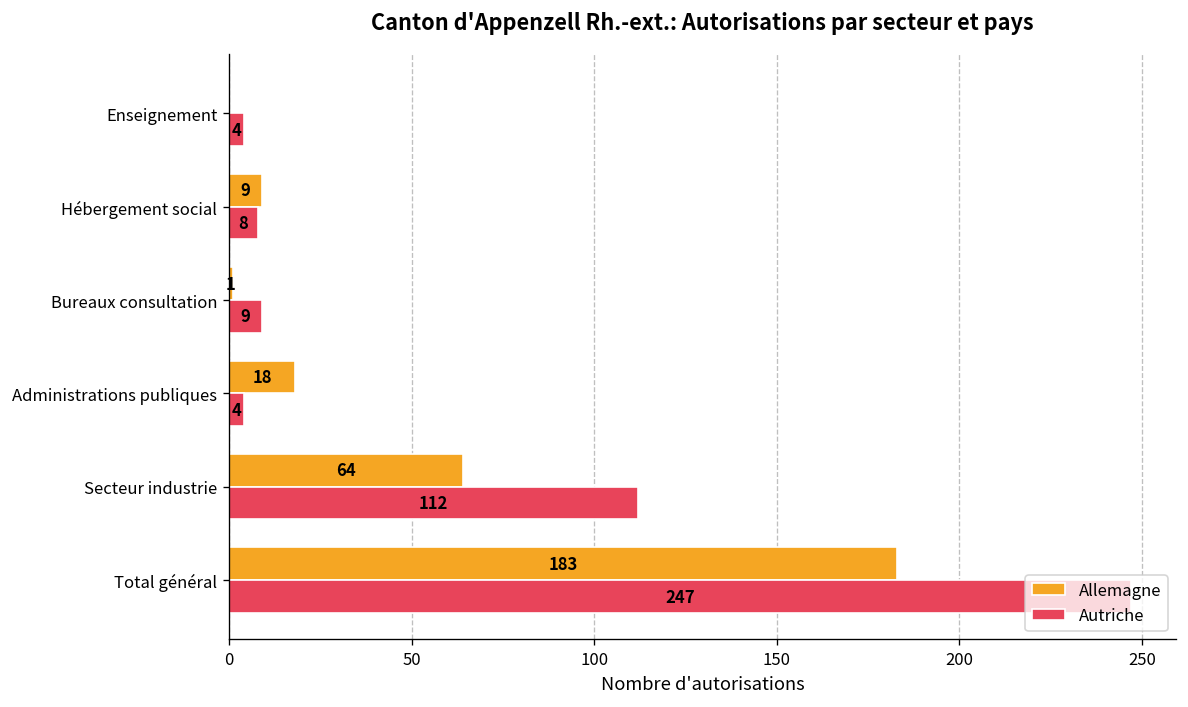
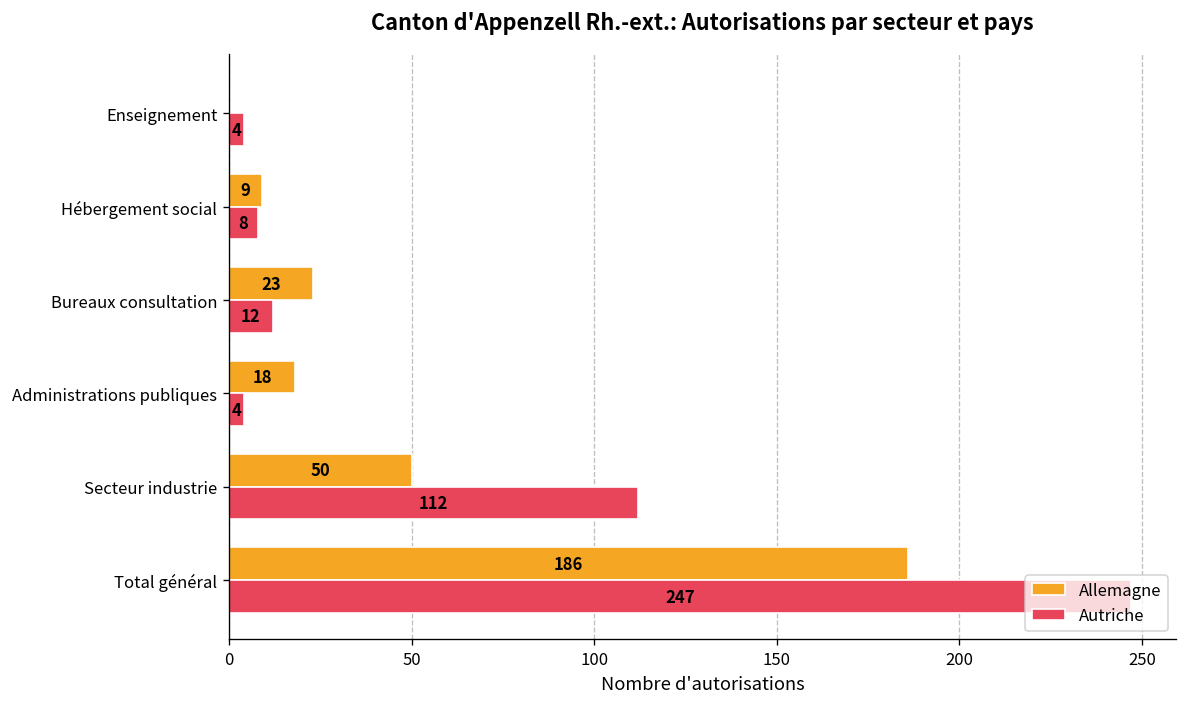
  {
    "Allemagne": {
      "Hébergement social": 9,
-     "Bureaux consultation": 1,
+     "Bureaux consultation": 23,
      "Administrations publiques": 18,
-     "Secteur industrie": 64,
-     "Total général": 183
+     "Secteur industrie": 50,
+     "Total général": 186
    },
    "Autriche": {
      "Enseignement": 4,
      "Hébergement social": 8,
-     "Bureaux consultation": 9,
+     "Bureaux consultation": 12,
      "Administrations publiques": 4,
      "Secteur industrie": 112
    }
  }
